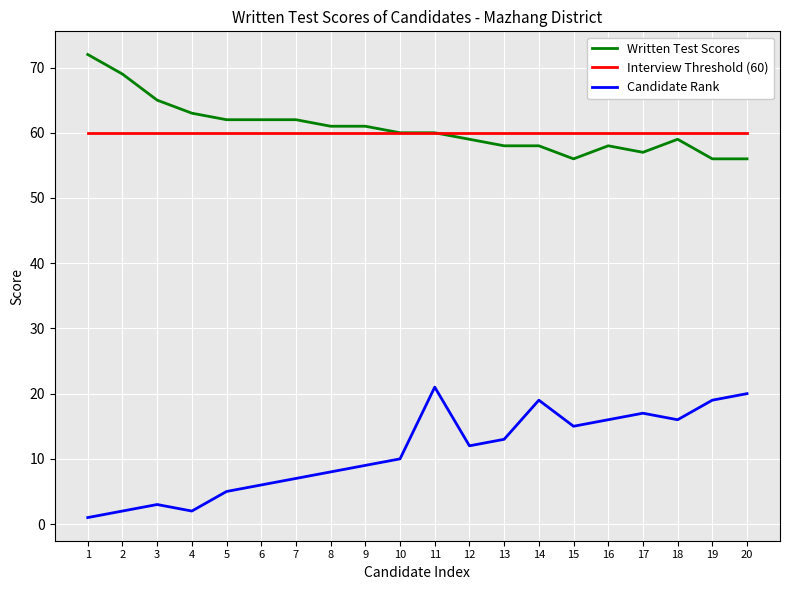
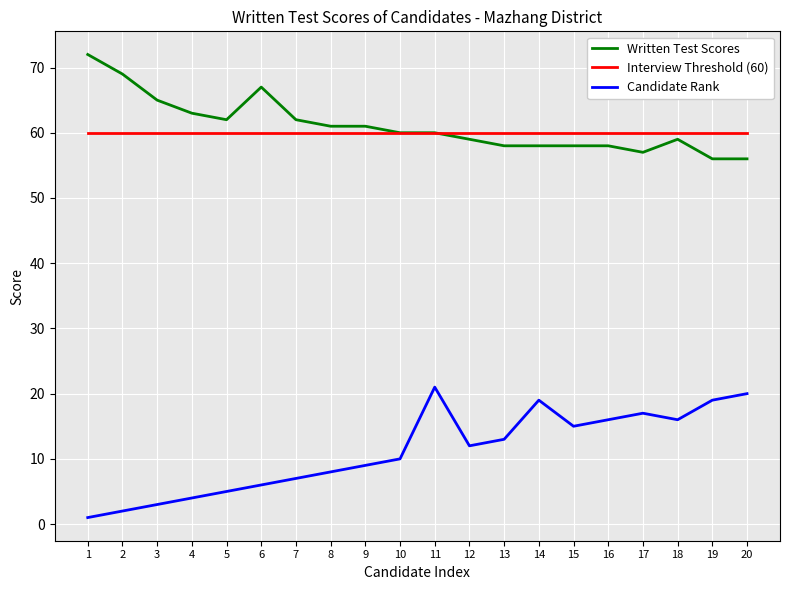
  {
    "Written Test Scores": {
      "1": 72,
      "2": 69,
      "3": 65,
      "4": 63,
      "5": 62,
-     "6": 62,
+     "6": 67,
      "7": 62,
      "8": 61,
      "9": 61,
      "12": 59,
      "13": 58,
      "14": 58,
-     "15": 56,
+     "15": 58,
      "16": 58,
      "17": 57,
      "18": 59,
      "19": 56,
      "20": 56
    },
    "Interview Threshold (60)": {
      "1": 60,
      "2": 60,
      "3": 60,
      "4": 60,
      "5": 60,
      "6": 60,
      "7": 60,
      "8": 60,
      "9": 60,
      "12": 60,
      "13": 60,
      "14": 60,
      "15": 60,
      "16": 60,
      "17": 60,
      "18": 60,
      "19": 60,
      "20": 60
    },
    "Candidate Rank": {
      "1": 1,
      "2": 2,
      "3": 3,
-     "4": 2,
+     "4": 4,
      "5": 5,
      "6": 6,
      "7": 7,
      "8": 8,
      "9": 9,
      "10": 10,
      "11": 21,
      "12": 12,
      "13": 13,
      "14": 19,
      "15": 15,
      "16": 16,
      "17": 17,
      "18": 16,
      "19": 19,
      "20": 20
    }
  }
